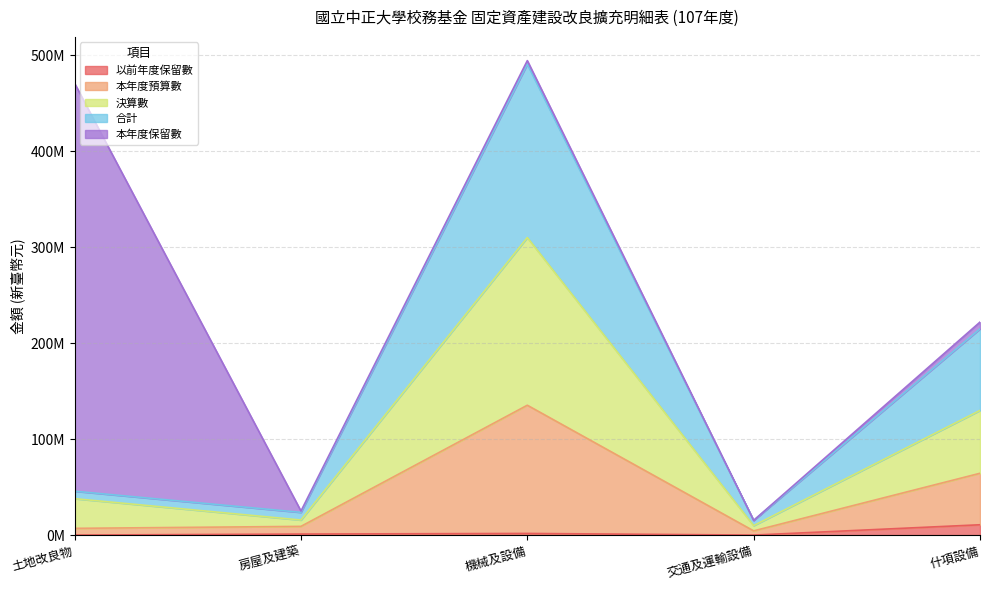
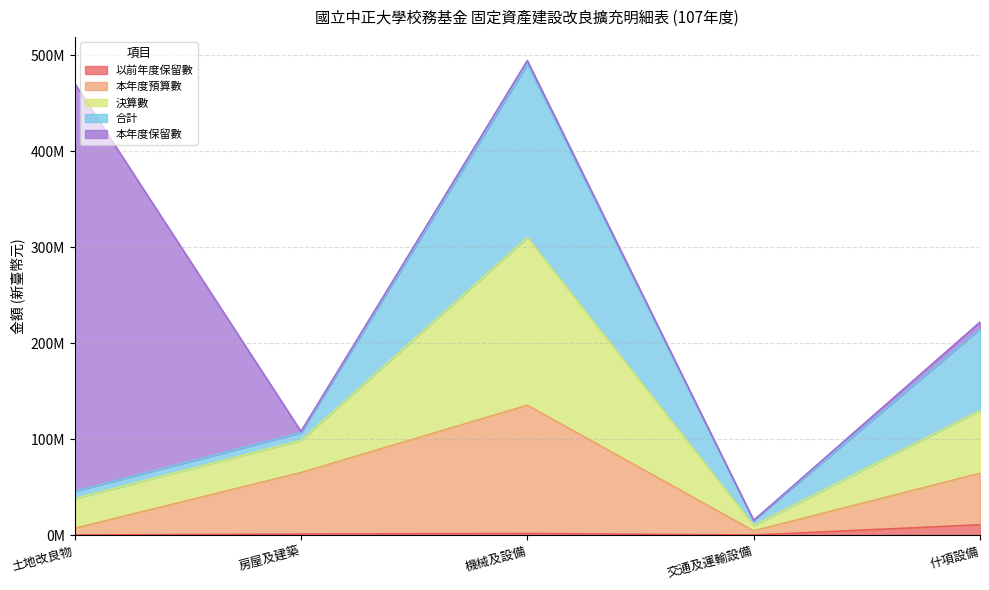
  {
    "以前年度保留數": {
      "土地改良物": 0,
      "房屋及建築": 0,
      "機械及設備": 0,
      "交通及運輸設備": 0,
      "什項設備": 10000000
    },
    "本年度預算數": {
      "土地改良物": 10000000,
-     "房屋及建築": 10000000,
+     "房屋及建築": 60000000,
      "機械及設備": 130000000,
      "交通及運輸設備": 0,
      "什項設備": 50000000
    },
    "決算數": {
      "土地改良物": 30000000,
-     "房屋及建築": 10000000,
+     "房屋及建築": 30000000,
      "機械及設備": 170000000,
      "交通及運輸設備": 10000000,
      "什項設備": 70000000
    },
    "合計": {
      "土地改良物": 10000000,
      "機械及設備": 180000000,
      "什項設備": 80000000
    },
    "本年度保留數": {
      "土地改良物": 420000000,
      "機械及設備": 0,
      "什項設備": 10000000
    }
  }
